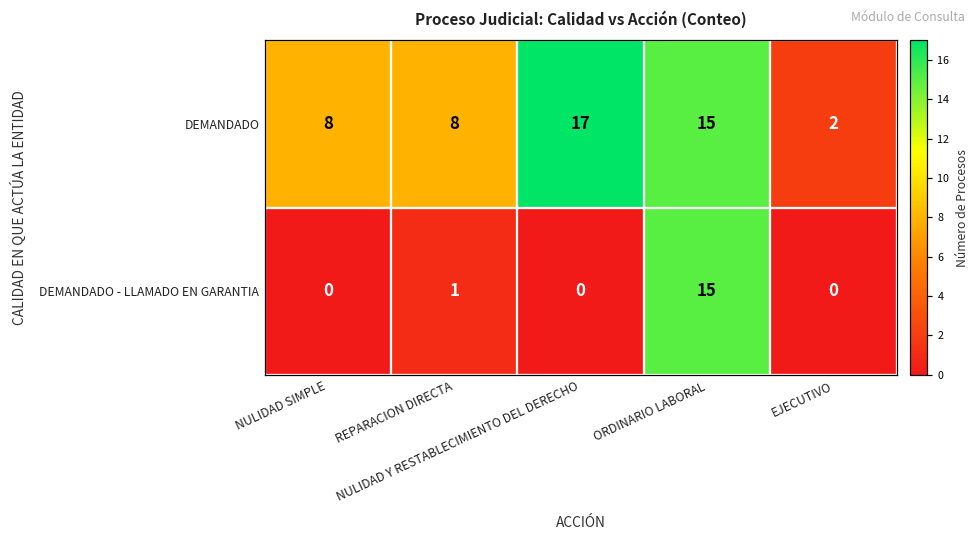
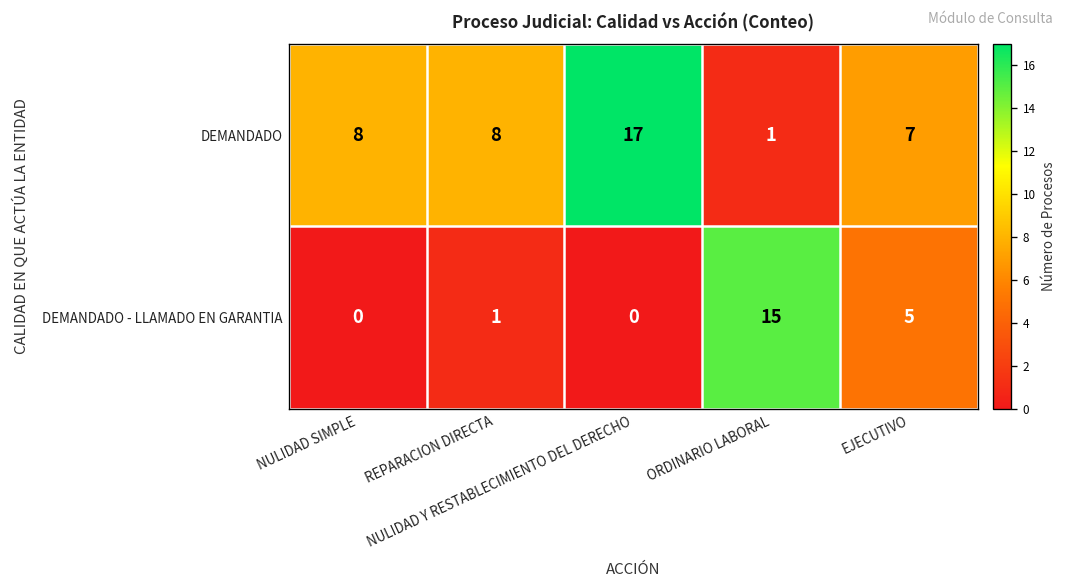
  {
    "DEMANDADO": {
      "NULIDAD SIMPLE": 8,
      "REPARACION DIRECTA": 8,
      "NULIDAD Y RESTABLECIMIENTO DEL DERECHO": 17,
-     "ORDINARIO LABORAL": 15,
-     "EJECUTIVO": 2
+     "ORDINARIO LABORAL": 1,
+     "EJECUTIVO": 7
    },
    "DEMANDADO - LLAMADO EN GARANTIA": {
      "NULIDAD SIMPLE": 0,
      "REPARACION DIRECTA": 1,
      "NULIDAD Y RESTABLECIMIENTO DEL DERECHO": 0,
      "ORDINARIO LABORAL": 15,
-     "EJECUTIVO": 0
+     "EJECUTIVO": 5
    }
  }
